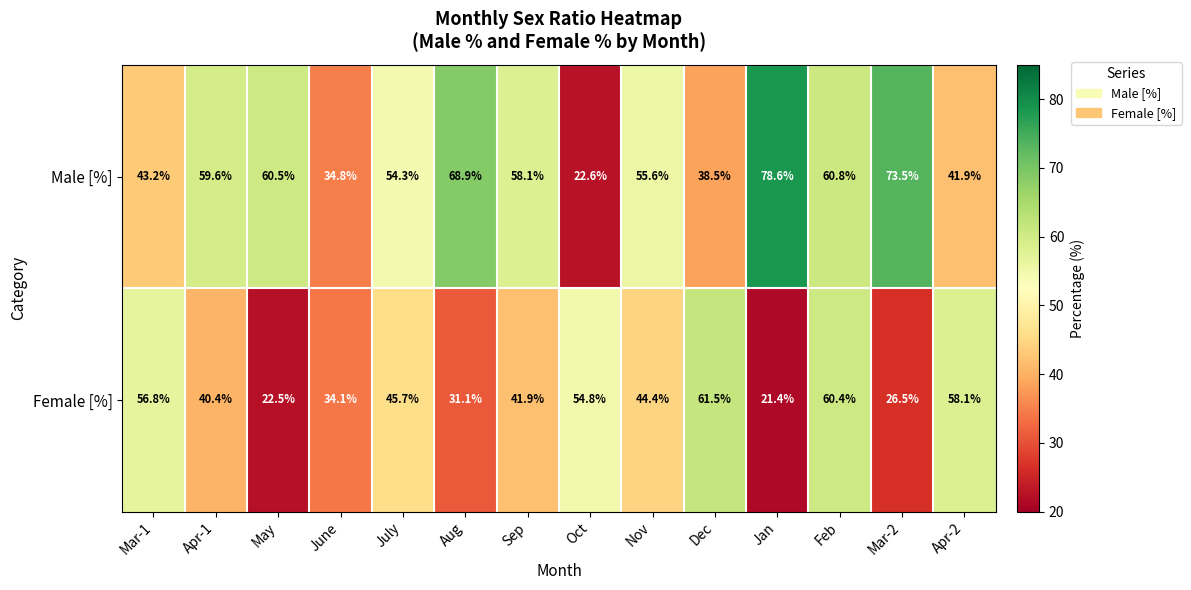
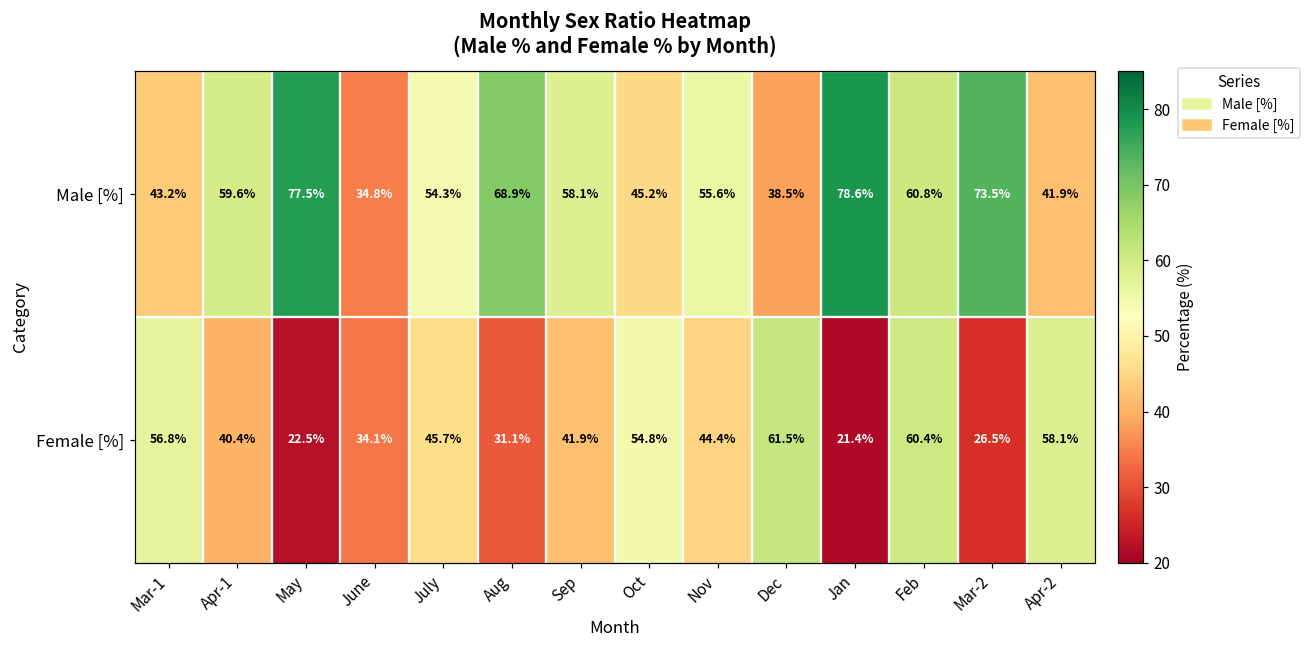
  {
    "Male [%]": {
      "Mar-1": "43.2%",
      "Apr-1": "59.6%",
-     "May": "60.5%",
+     "May": "77.5%",
      "June": "34.8%",
      "July": "54.3%",
      "Aug": "68.9%",
      "Sep": "58.1%",
-     "Oct": "22.6%",
+     "Oct": "45.2%",
      "Nov": "55.6%",
      "Dec": "38.5%",
      "Jan": "78.6%",
      "Feb": "60.8%",
      "Mar-2": "73.5%",
      "Apr-2": "41.9%"
    },
    "Female [%]": {
      "Mar-1": "56.8%",
      "Apr-1": "40.4%",
      "May": "22.5%",
      "June": "34.1%",
      "July": "45.7%",
      "Aug": "31.1%",
      "Sep": "41.9%",
      "Oct": "54.8%",
      "Nov": "44.4%",
      "Dec": "61.5%",
      "Jan": "21.4%",
      "Feb": "60.4%",
      "Mar-2": "26.5%",
      "Apr-2": "58.1%"
    }
  }
